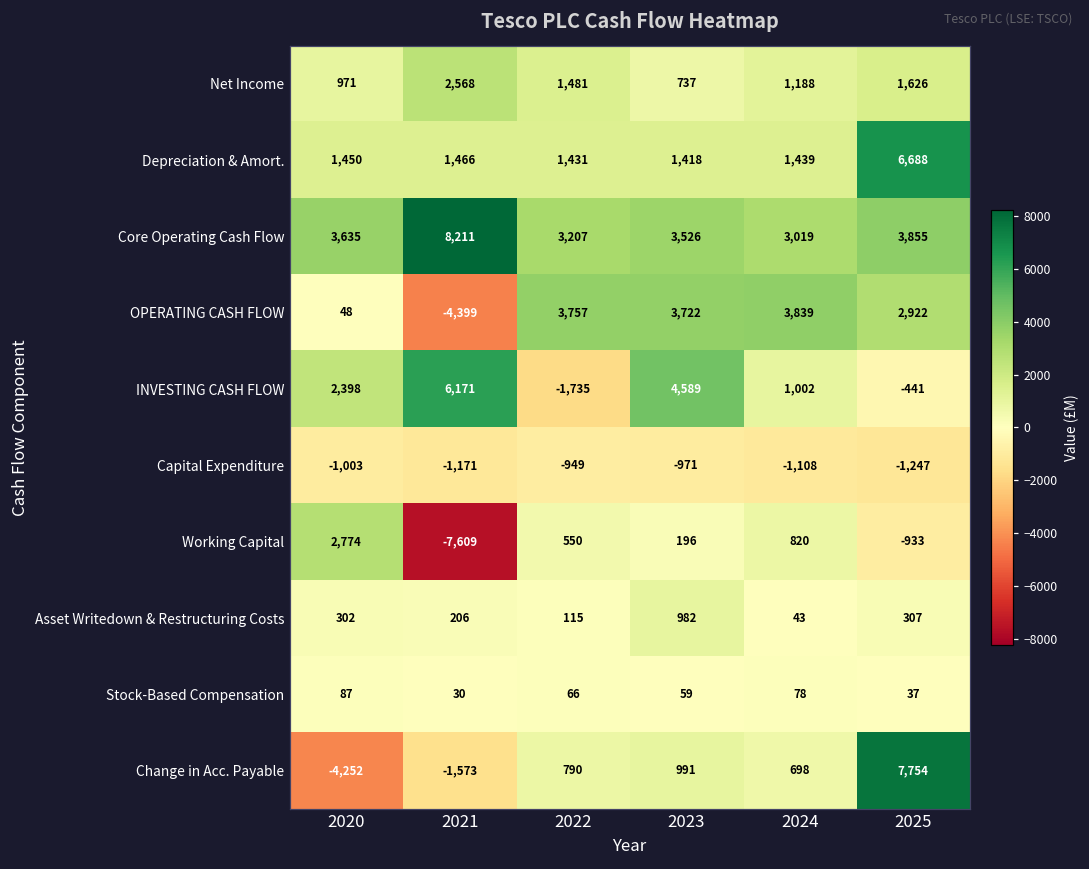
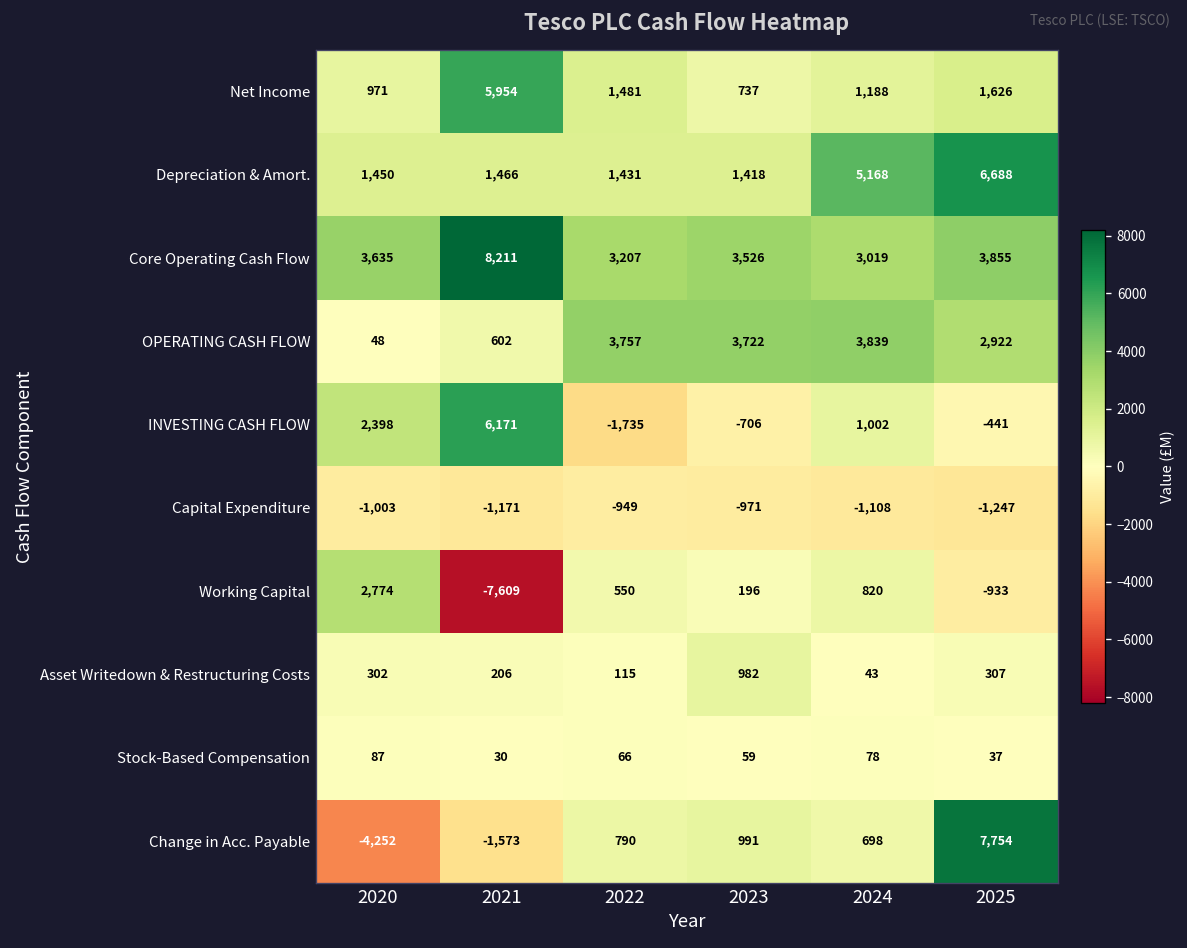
  {
    "Net Income": {
      "2020": "971",
-     "2021": "2,568",
+     "2021": "5,954",
      "2022": "1,481",
      "2023": "737",
      "2024": "1,188",
      "2025": "1,626"
    },
    "Depreciation & Amort.": {
      "2020": "1,450",
      "2021": "1,466",
      "2022": "1,431",
      "2023": "1,418",
-     "2024": "1,439",
+     "2024": "5,168",
      "2025": "6,688"
    },
    "Core Operating Cash Flow": {
      "2020": "3,635",
      "2021": "8,211",
      "2022": "3,207",
      "2023": "3,526",
      "2024": "3,019",
      "2025": "3,855"
    },
    "OPERATING CASH FLOW": {
      "2020": "48",
-     "2021": "-4,399",
+     "2021": "602",
      "2022": "3,757",
      "2023": "3,722",
      "2024": "3,839",
      "2025": "2,922"
    },
    "INVESTING CASH FLOW": {
      "2020": "2,398",
      "2021": "6,171",
      "2022": "-1,735",
-     "2023": "4,589",
+     "2023": "-706",
      "2024": "1,002",
      "2025": "-441"
    },
    "Capital Expenditure": {
      "2020": "-1,003",
      "2021": "-1,171",
      "2022": "-949",
      "2023": "-971",
      "2024": "-1,108",
      "2025": "-1,247"
    },
    "Working Capital": {
      "2020": "2,774",
      "2021": "-7,609",
      "2022": "550",
      "2023": "196",
      "2024": "820",
      "2025": "-933"
    },
    "Asset Writedown & Restructuring Costs": {
      "2020": "302",
      "2021": "206",
      "2022": "115",
      "2023": "982",
      "2024": "43",
      "2025": "307"
    },
    "Stock-Based Compensation": {
      "2020": "87",
      "2021": "30",
      "2022": "66",
      "2023": "59",
      "2024": "78",
      "2025": "37"
    },
    "Change in Acc. Payable": {
      "2020": "-4,252",
      "2021": "-1,573",
      "2022": "790",
      "2023": "991",
      "2024": "698",
      "2025": "7,754"
    }
  }
